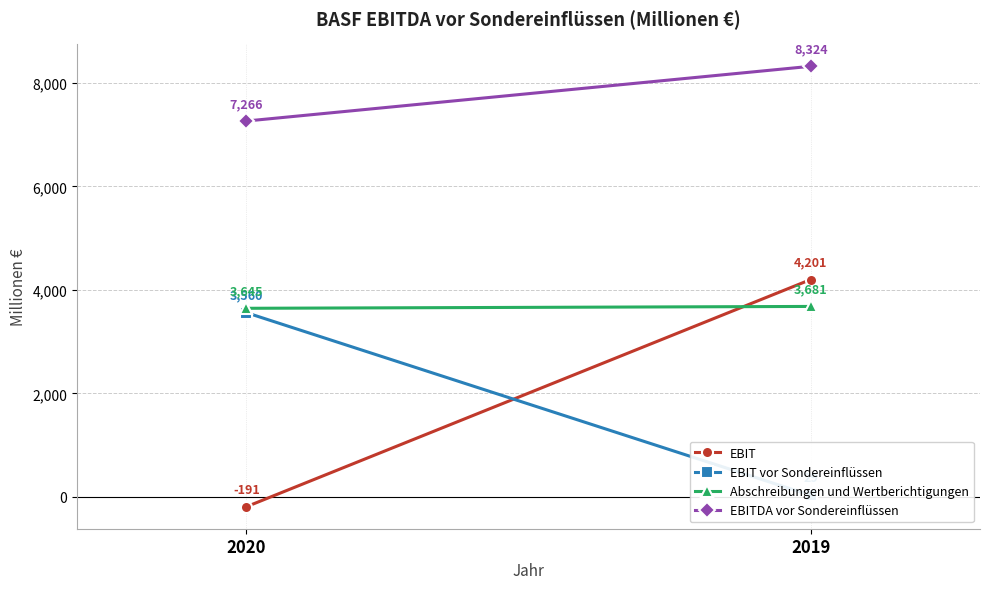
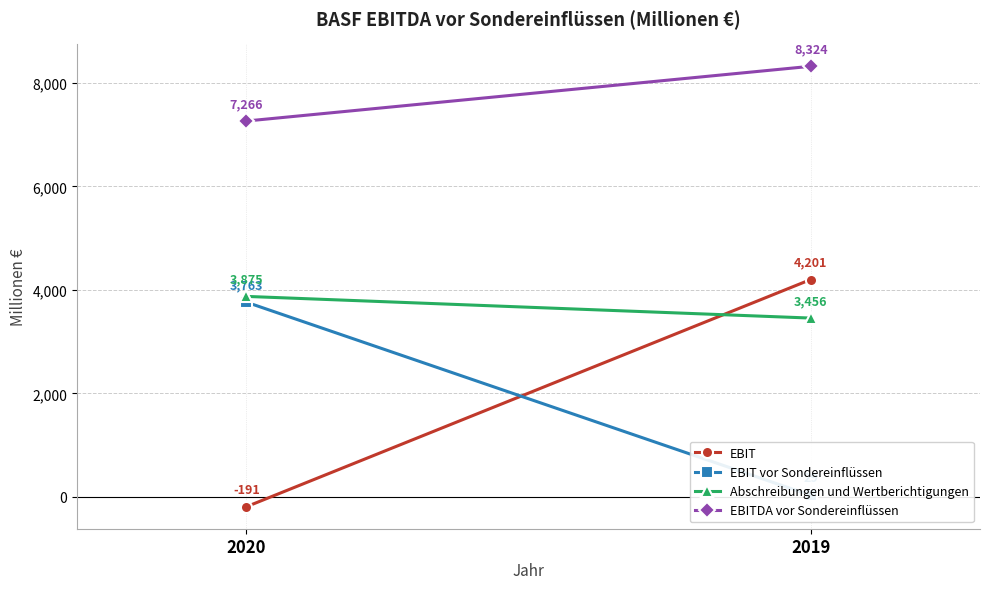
  {
    "EBIT": {
      "2020": "-191",
      "2019": "4,201"
    },
    "EBIT vor Sondereinflüssen": {
-     "2020": "3,560"
+     "2020": "3,763"
    },
    "Abschreibungen und Wertberichtigungen": {
-     "2020": "3,645",
-     "2019": "3,681"
+     "2020": "3,875",
+     "2019": "3,456"
    },
    "EBITDA vor Sondereinflüssen": {
      "2020": "7,266",
      "2019": "8,324"
    }
  }
